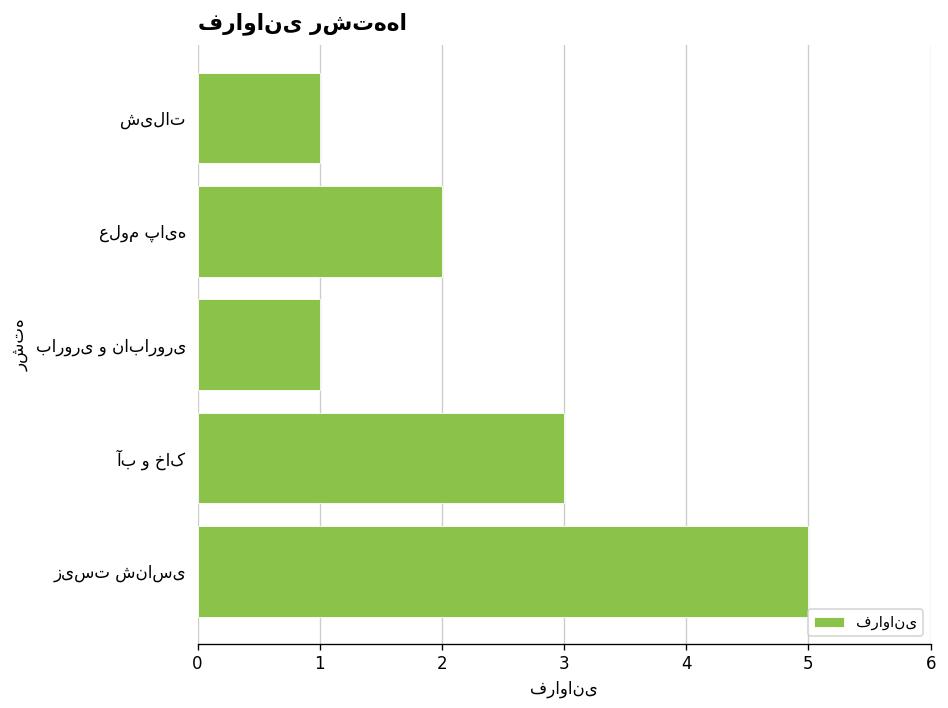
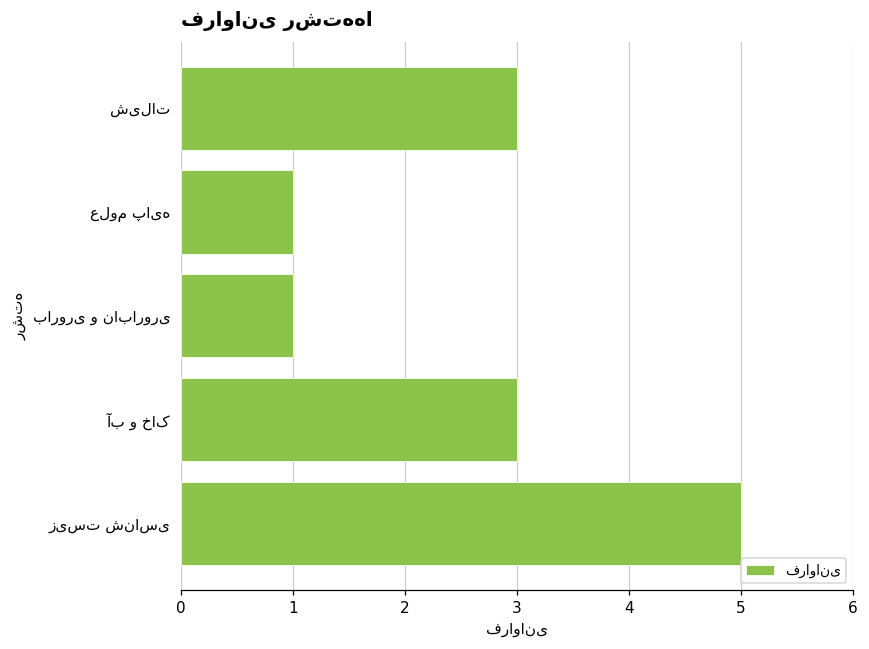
  {
-   "شیلات": 1,
-   "علوم پایه": 2,
+   "شیلات": 3,
+   "علوم پایه": 1,
    "باروری و ناباروری": 1,
    "آب و خاک": 3,
    "زیست شناسی": 5
  }
